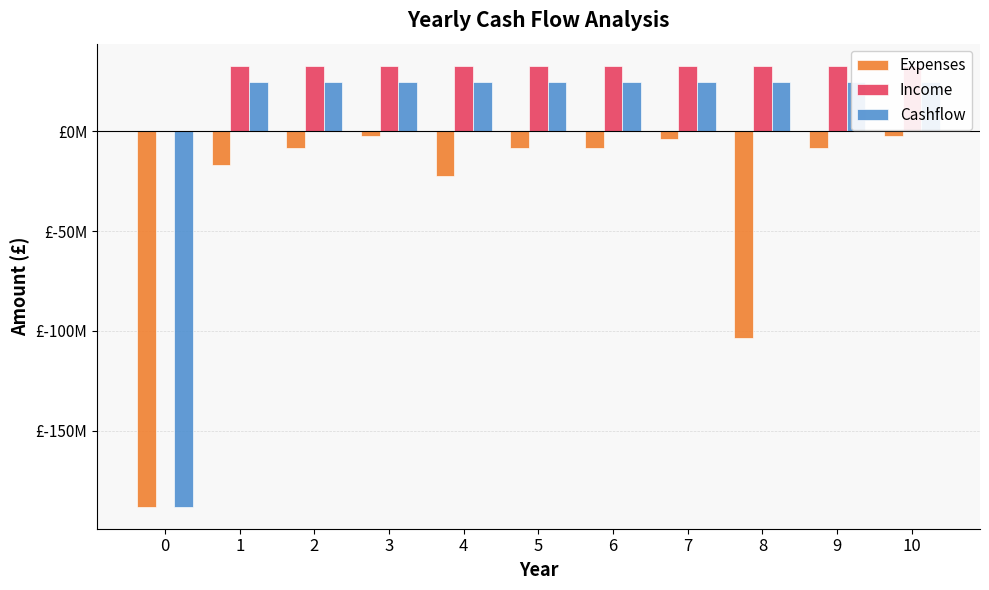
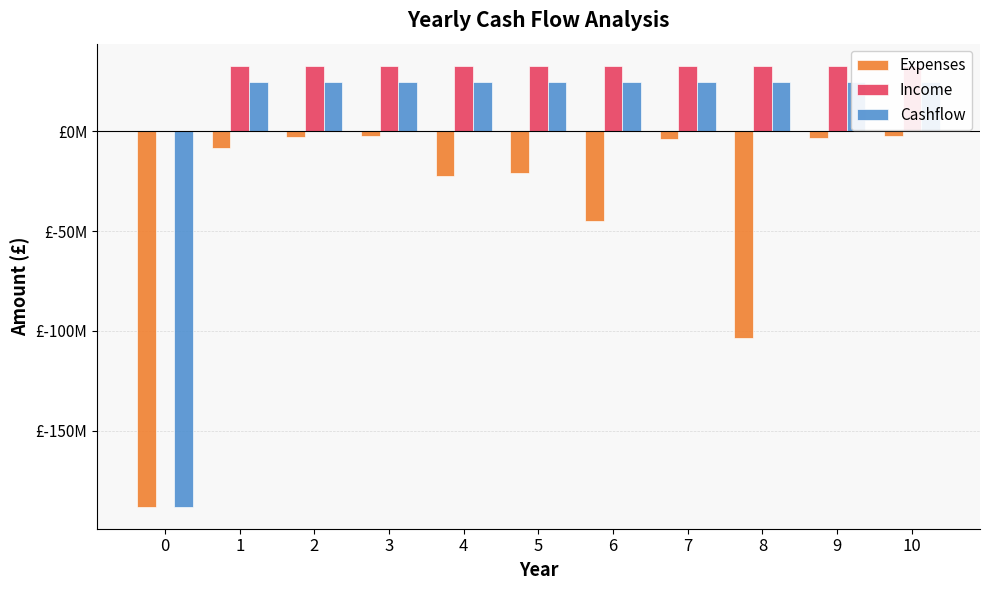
  {
    "Expenses": {
      "0": "£-188000000",
-     "1": "£-17000000",
-     "2": "£-8000000",
+     "1": "£-8000000",
+     "2": "£-3000000",
      "3": "£-3000000",
      "4": "£-22000000",
-     "5": "£-8000000",
-     "6": "£-8000000",
+     "5": "£-21000000",
+     "6": "£-45000000",
      "7": "£-4000000",
      "8": "£-104000000",
-     "9": "£-8000000",
+     "9": "£-3000000",
      "10": "£-2000000"
    },
    "Income": {
      "0": "£0",
      "1": "£33000000",
      "2": "£33000000",
      "3": "£33000000",
      "4": "£33000000",
      "5": "£33000000",
      "6": "£33000000",
      "7": "£33000000",
      "8": "£33000000",
      "9": "£33000000"
    },
    "Cashflow": {
      "0": "£-188000000",
      "1": "£25000000",
      "2": "£25000000",
      "3": "£25000000",
      "4": "£25000000",
      "5": "£25000000",
      "6": "£25000000",
      "7": "£25000000",
      "8": "£25000000"
    }
  }
